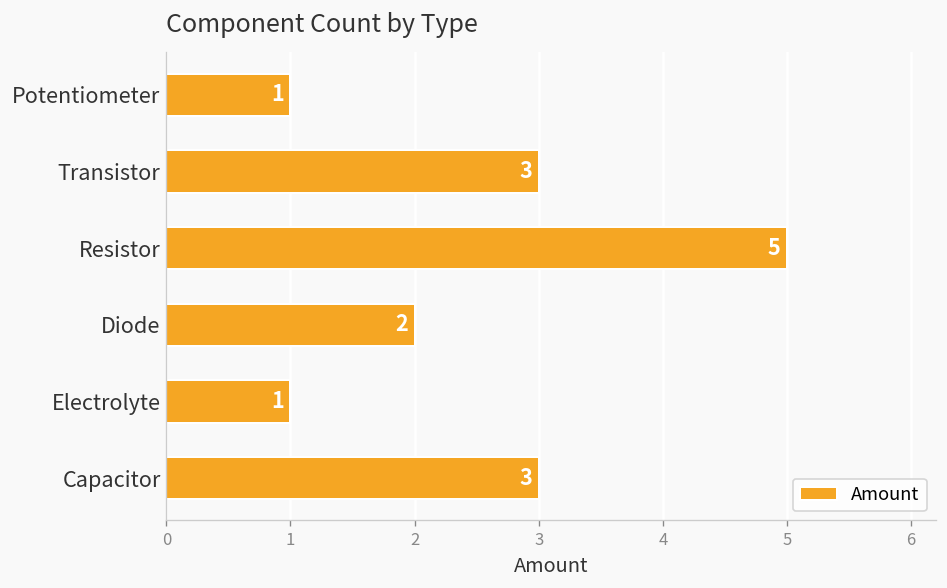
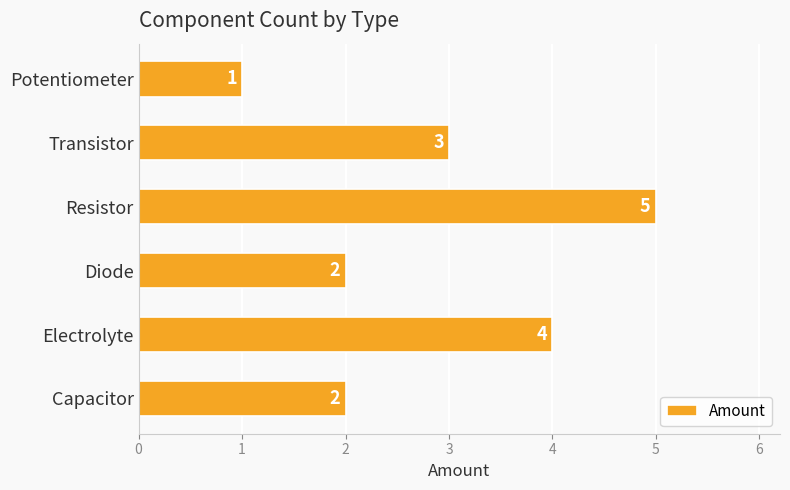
  {
    "Potentiometer": 1,
    "Transistor": 3,
    "Resistor": 5,
    "Diode": 2,
-   "Electrolyte": 1,
-   "Capacitor": 3
+   "Electrolyte": 4,
+   "Capacitor": 2
  }
